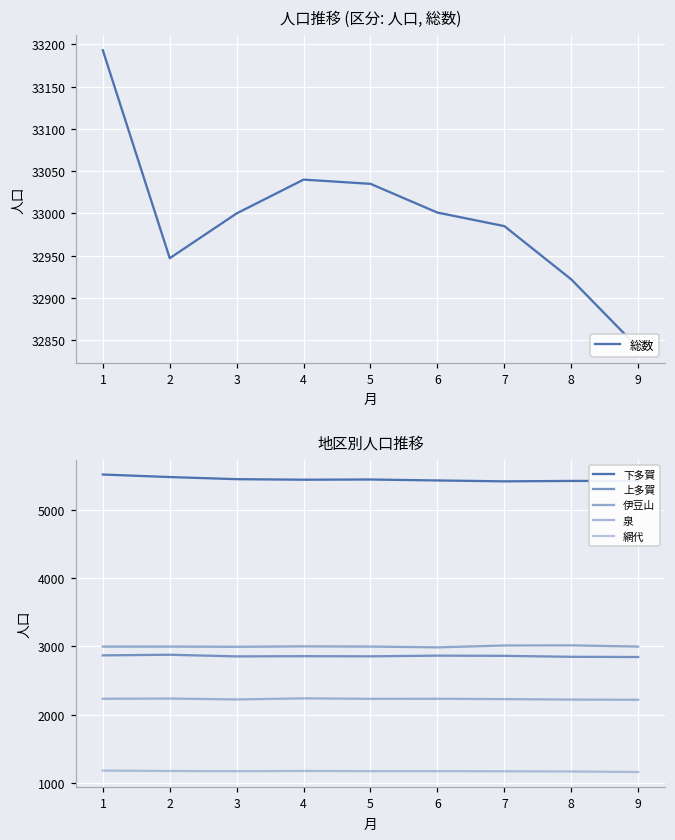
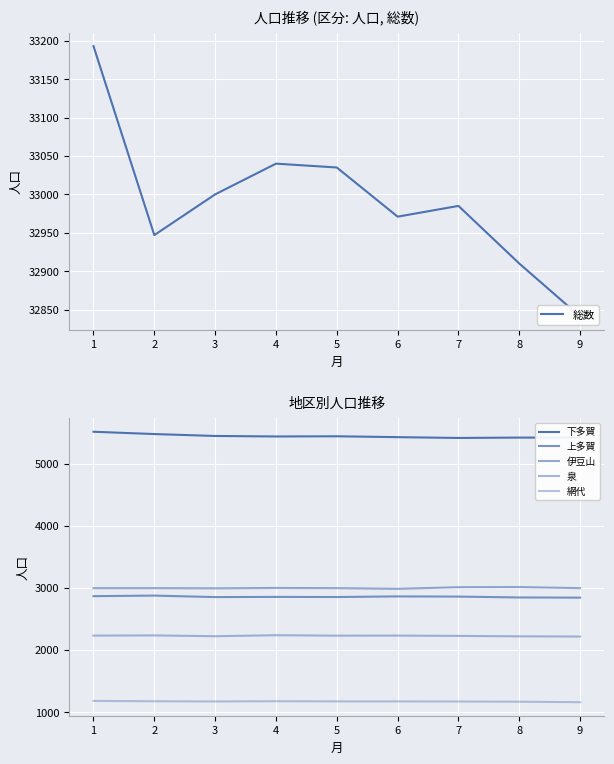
  {
    "人口推移 (区分: 人口, 総数)": {
      "1": 33190,
      "2": 32950,
      "3": 33000,
      "4": 33040,
      "5": 33040,
-     "6": 33000,
+     "6": 32970,
      "7": 32990,
-     "8": 32920
+     "8": 32910
    }
  }
